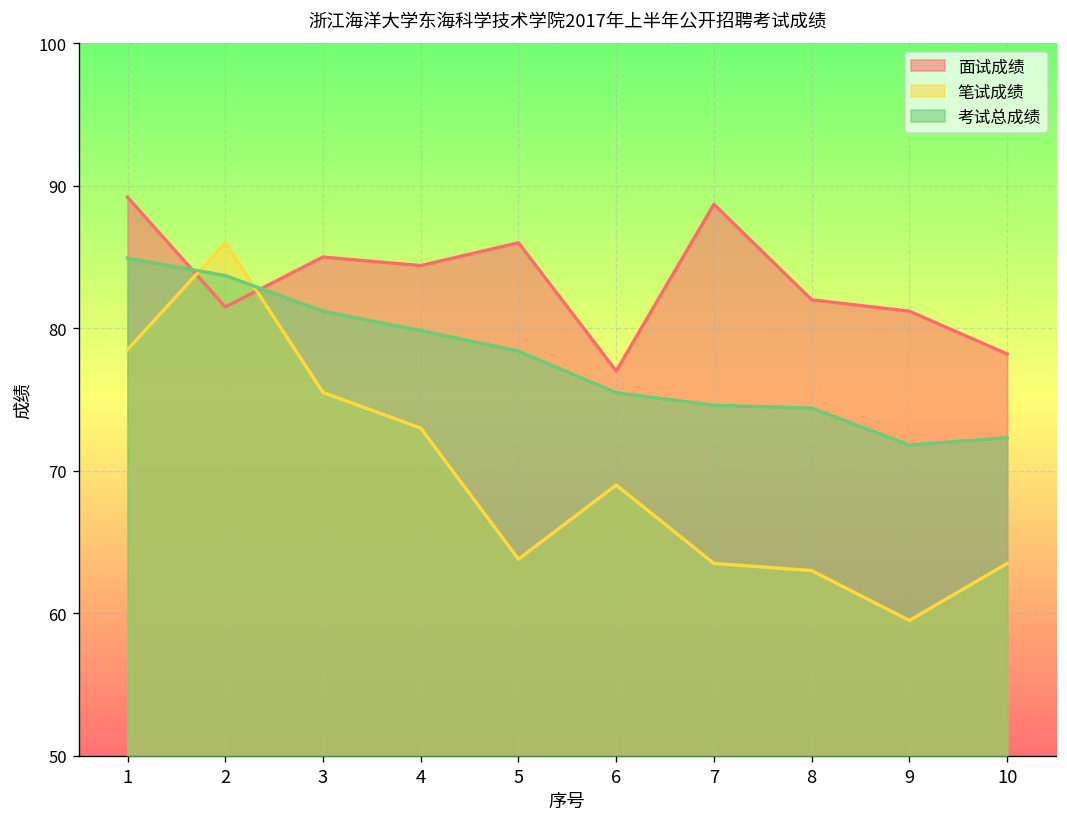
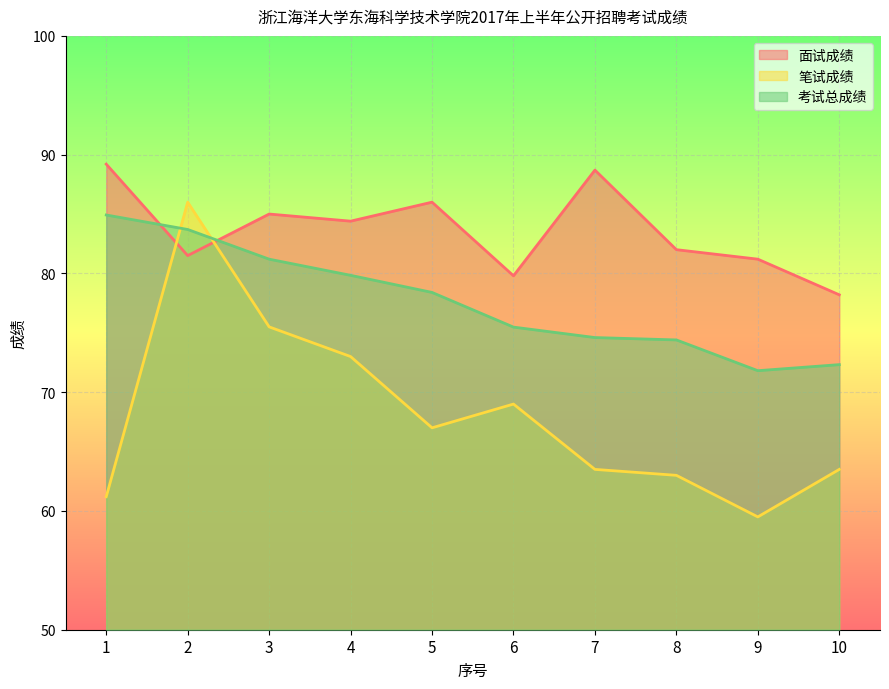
  {
    "面试成绩": {
      "1": 89.2,
      "2": 81.5,
      "3": 85.0,
      "4": 84.4,
      "5": 86.0,
-     "6": 77.0,
+     "6": 79.8,
      "7": 88.7,
      "8": 82.0,
      "9": 81.2,
      "10": 78.2
    },
    "笔试成绩": {
-     "1": 78.5,
+     "1": 61.2,
      "2": 86.0,
      "3": 75.5,
      "4": 73.0,
-     "5": 63.8,
+     "5": 67.0,
      "6": 69.0,
      "7": 63.5,
      "8": 63.0,
      "9": 59.5,
      "10": 63.5
    },
    "考试总成绩": {
      "1": 84.9,
      "2": 83.7,
      "3": 81.2,
      "4": 79.8,
      "5": 78.4,
      "6": 75.5,
      "7": 74.6,
      "8": 74.4,
      "9": 71.8,
      "10": 72.3
    }
  }
